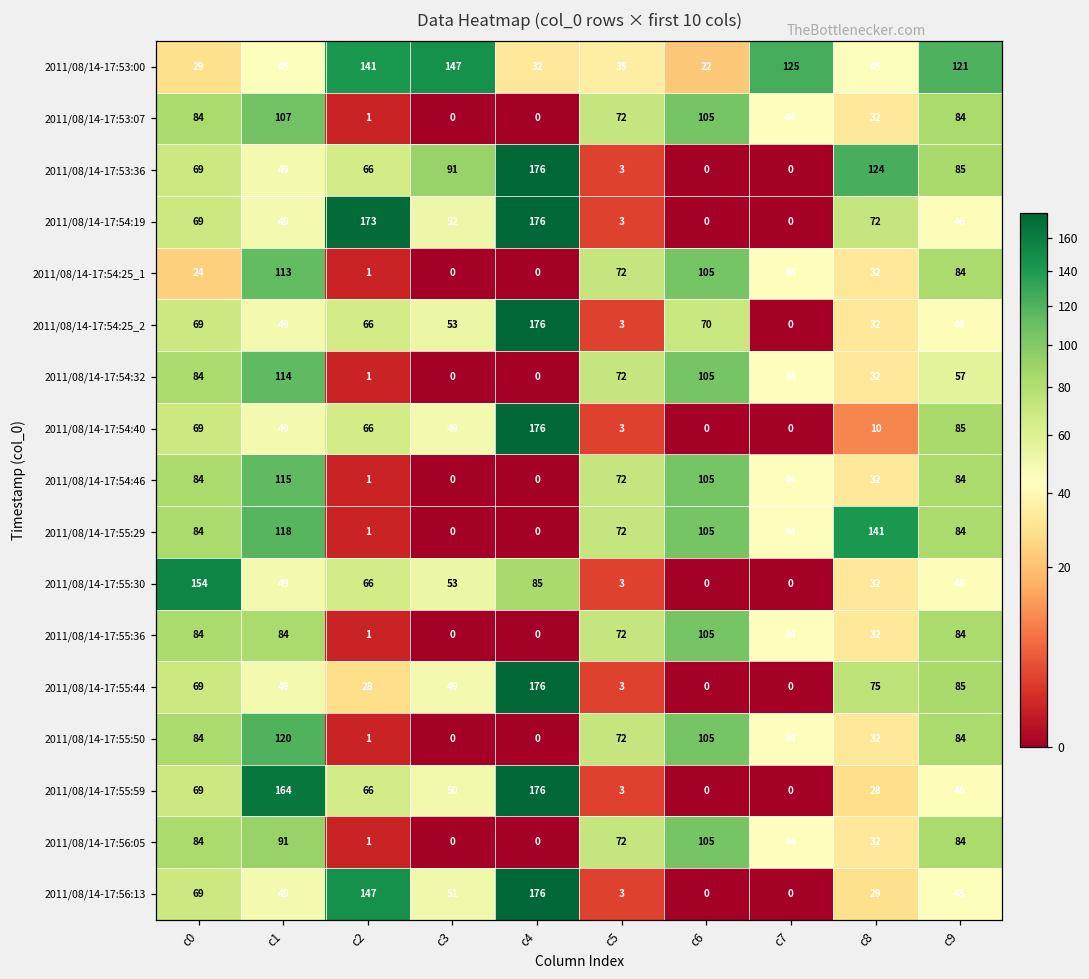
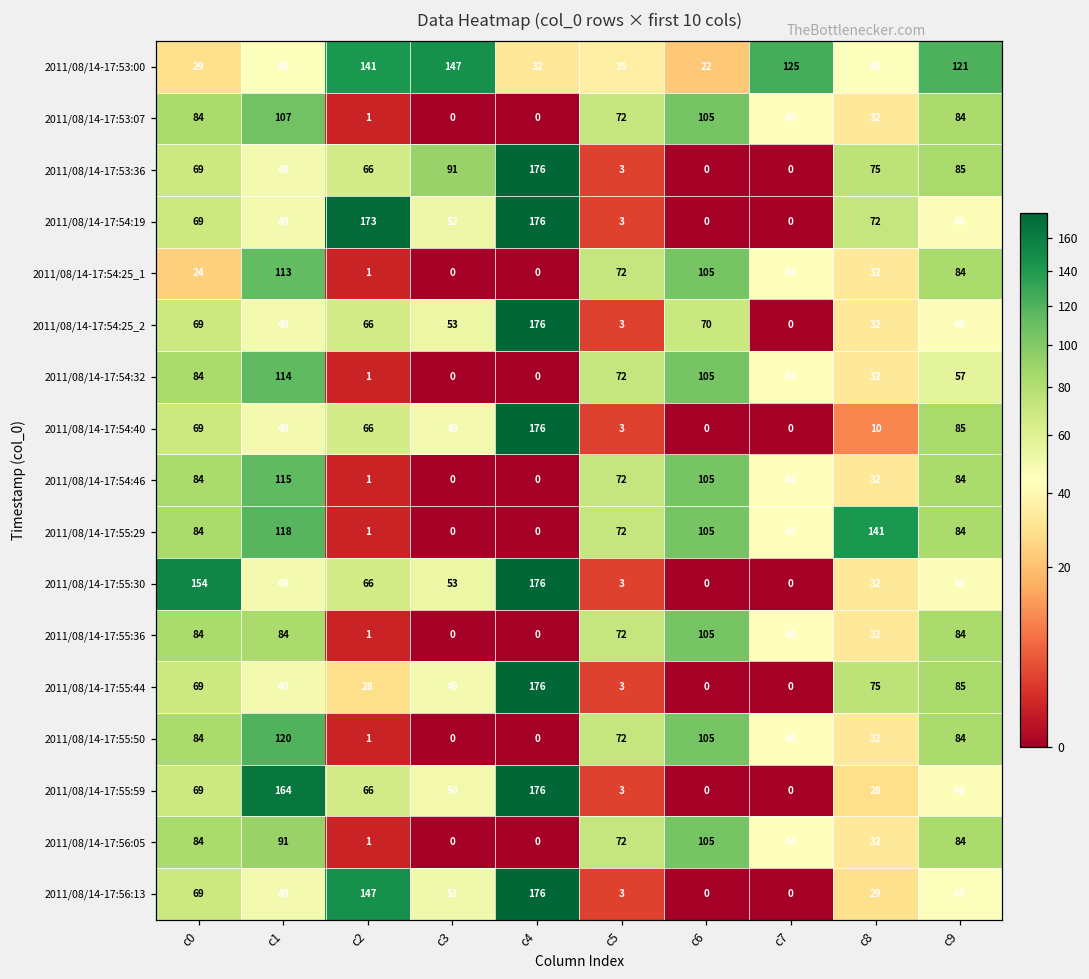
  {
    "2011/08/14-17:53:00": {
      "c0": 29,
      "c1": 45,
      "c2": 141,
      "c3": 147,
      "c4": 32,
      "c5": 35,
      "c6": 22,
      "c7": 125,
      "c8": 45,
      "c9": 121
    },
    "2011/08/14-17:53:07": {
      "c0": 84,
      "c1": 107,
      "c2": 1,
      "c3": 0,
      "c4": 0,
      "c5": 72,
      "c6": 105,
      "c7": 44,
      "c8": 32,
      "c9": 84
    },
    "2011/08/14-17:53:36": {
      "c0": 69,
      "c1": 49,
      "c2": 66,
      "c3": 91,
      "c4": 176,
      "c5": 3,
      "c6": 0,
      "c7": 0,
-     "c8": 124,
+     "c8": 75,
      "c9": 85
    },
    "2011/08/14-17:54:19": {
      "c0": 69,
      "c1": 49,
      "c2": 173,
      "c3": 52,
      "c4": 176,
      "c5": 3,
      "c6": 0,
      "c7": 0,
      "c8": 72,
      "c9": 46
    },
    "2011/08/14-17:54:25_1": {
      "c0": 24,
      "c1": 113,
      "c2": 1,
      "c3": 0,
      "c4": 0,
      "c5": 72,
      "c6": 105,
      "c7": 44,
      "c8": 32,
      "c9": 84
    },
    "2011/08/14-17:54:25_2": {
      "c0": 69,
      "c1": 49,
      "c2": 66,
      "c3": 53,
      "c4": 176,
      "c5": 3,
      "c6": 70,
      "c7": 0,
      "c8": 32,
      "c9": 46
    },
    "2011/08/14-17:54:32": {
      "c0": 84,
      "c1": 114,
      "c2": 1,
      "c3": 0,
      "c4": 0,
      "c5": 72,
      "c6": 105,
      "c7": 44,
      "c8": 32,
      "c9": 57
    },
    "2011/08/14-17:54:40": {
      "c0": 69,
      "c1": 49,
      "c2": 66,
      "c3": 49,
      "c4": 176,
      "c5": 3,
      "c6": 0,
      "c7": 0,
      "c8": 10,
      "c9": 85
    },
    "2011/08/14-17:54:46": {
      "c0": 84,
      "c1": 115,
      "c2": 1,
      "c3": 0,
      "c4": 0,
      "c5": 72,
      "c6": 105,
      "c7": 44,
      "c8": 32,
      "c9": 84
    },
    "2011/08/14-17:55:29": {
      "c0": 84,
      "c1": 118,
      "c2": 1,
      "c3": 0,
      "c4": 0,
      "c5": 72,
      "c6": 105,
      "c7": 44,
      "c8": 141,
      "c9": 84
    },
    "2011/08/14-17:55:30": {
      "c0": 154,
      "c1": 49,
      "c2": 66,
      "c3": 53,
-     "c4": 85,
+     "c4": 176,
      "c5": 3,
      "c6": 0,
      "c7": 0,
      "c8": 32,
      "c9": 46
    },
    "2011/08/14-17:55:36": {
      "c0": 84,
      "c1": 84,
      "c2": 1,
      "c3": 0,
      "c4": 0,
      "c5": 72,
      "c6": 105,
      "c7": 44,
      "c8": 32,
      "c9": 84
    },
    "2011/08/14-17:55:44": {
      "c0": 69,
      "c1": 49,
      "c2": 28,
      "c3": 49,
      "c4": 176,
      "c5": 3,
      "c6": 0,
      "c7": 0,
      "c8": 75,
      "c9": 85
    },
    "2011/08/14-17:55:50": {
      "c0": 84,
      "c1": 120,
      "c2": 1,
      "c3": 0,
      "c4": 0,
      "c5": 72,
      "c6": 105,
      "c7": 44,
      "c8": 32,
      "c9": 84
    },
    "2011/08/14-17:55:59": {
      "c0": 69,
      "c1": 164,
      "c2": 66,
      "c3": 50,
      "c4": 176,
      "c5": 3,
      "c6": 0,
      "c7": 0,
      "c8": 28,
      "c9": 46
    },
    "2011/08/14-17:56:05": {
      "c0": 84,
      "c1": 91,
      "c2": 1,
      "c3": 0,
      "c4": 0,
      "c5": 72,
      "c6": 105,
      "c7": 44,
      "c8": 32,
      "c9": 84
    },
    "2011/08/14-17:56:13": {
      "c0": 69,
      "c1": 49,
      "c2": 147,
      "c3": 51,
      "c4": 176,
      "c5": 3,
      "c6": 0,
      "c7": 0,
      "c8": 29,
      "c9": 45
    }
  }
